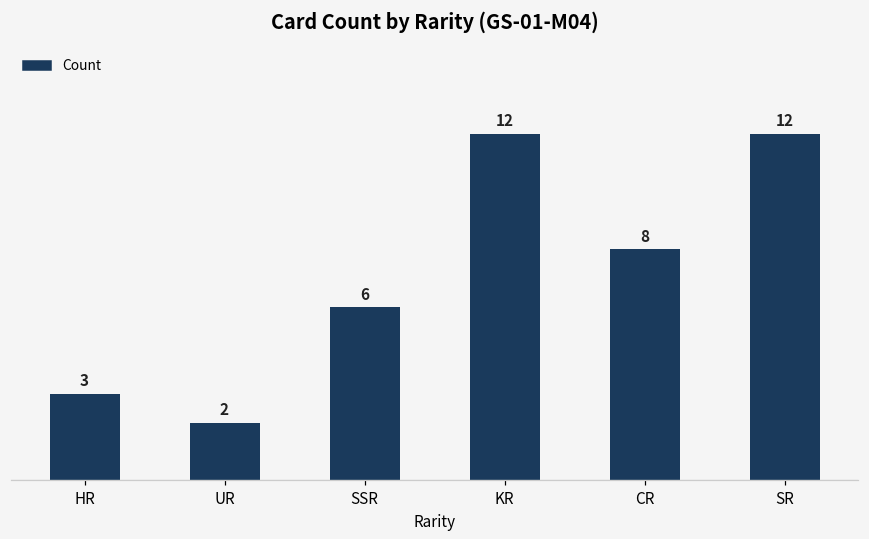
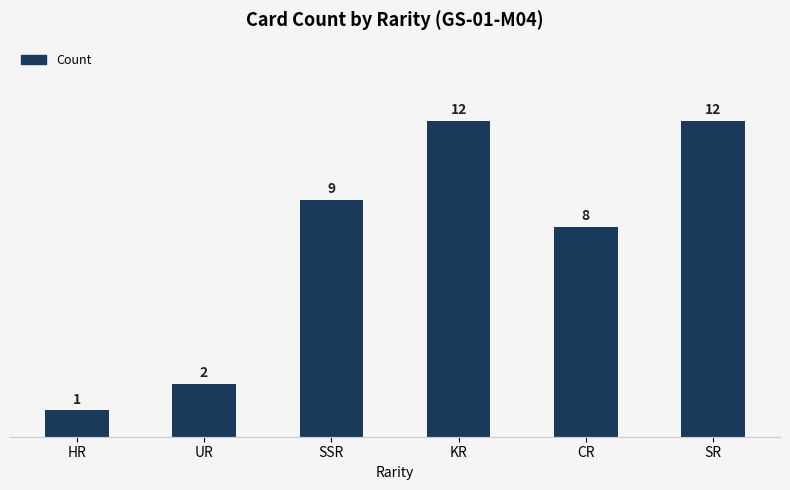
  {
-   "HR": 3,
+   "HR": 1,
    "UR": 2,
-   "SSR": 6,
+   "SSR": 9,
    "KR": 12,
    "CR": 8,
    "SR": 12
  }
